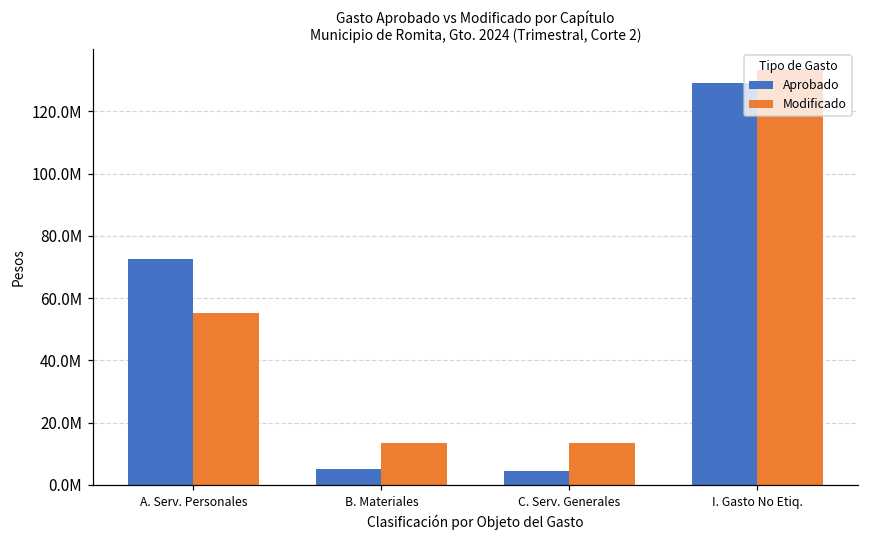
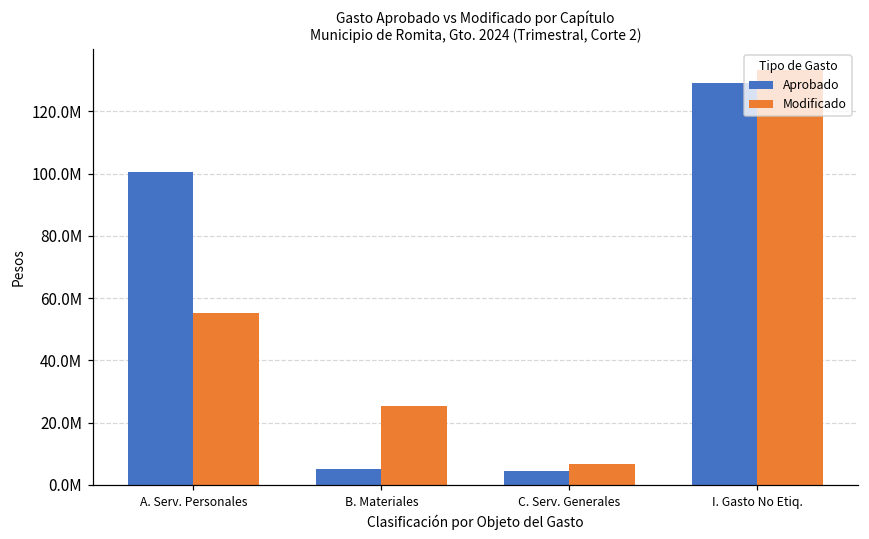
  {
    "Aprobado": {
-     "A. Serv. Personales": 73000000,
+     "A. Serv. Personales": 101000000,
      "B. Materiales": 5000000,
      "C. Serv. Generales": 5000000,
      "I. Gasto No Etiq.": 129000000
    },
    "Modificado": {
      "A. Serv. Personales": 55000000,
-     "B. Materiales": 13000000,
-     "C. Serv. Generales": 13000000
+     "B. Materiales": 25000000,
+     "C. Serv. Generales": 7000000
    }
  }
